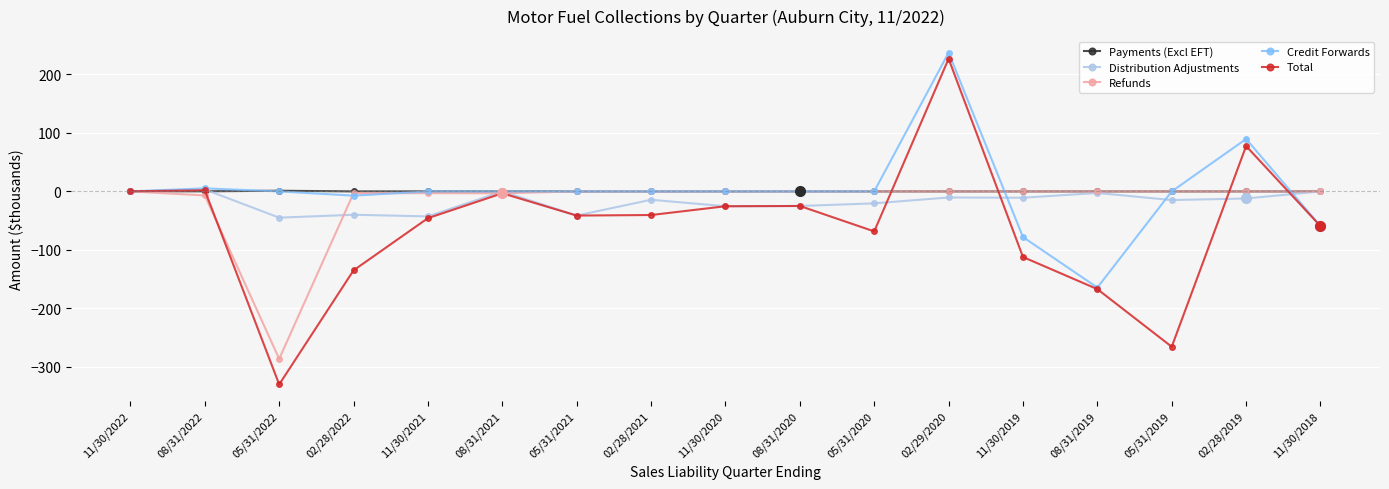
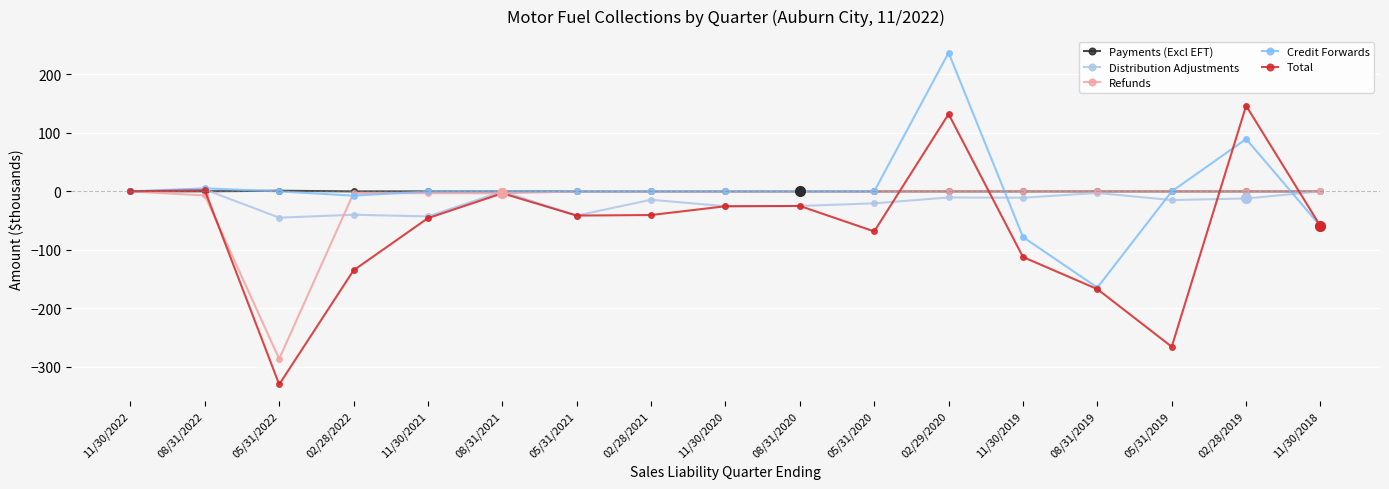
  {
    "Total": {
      "05/31/2022": -330,
      "02/28/2022": -130,
      "02/28/2021": -40,
      "05/31/2020": -70,
-     "02/29/2020": 230,
+     "02/29/2020": 130,
      "11/30/2019": -110,
      "05/31/2019": -270,
-     "02/28/2019": 80
+     "02/28/2019": 150
    }
  }
